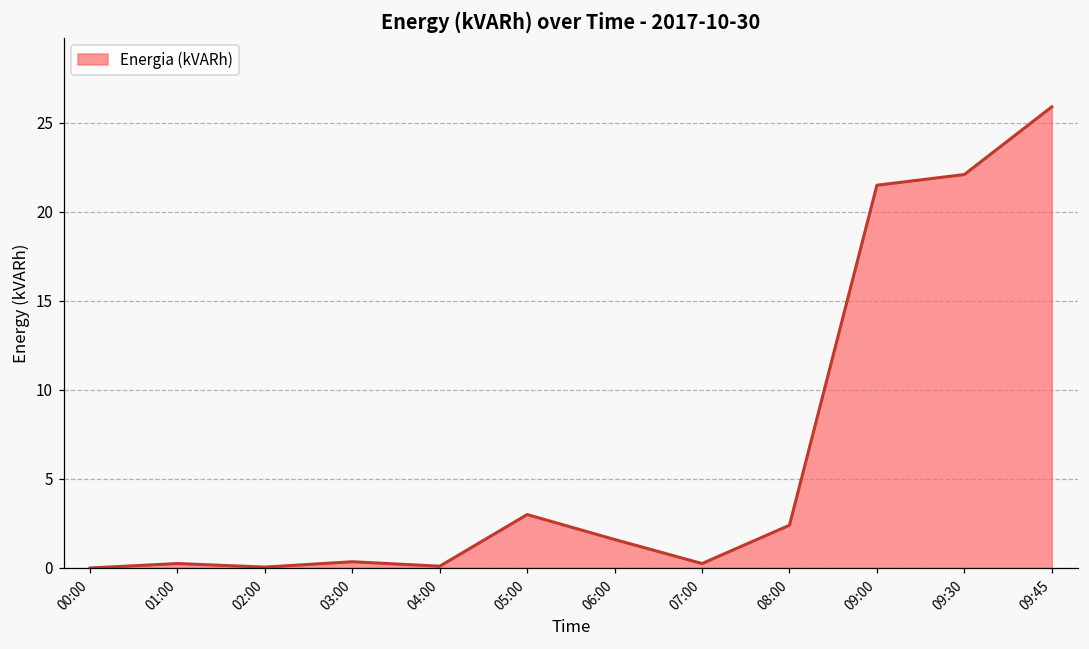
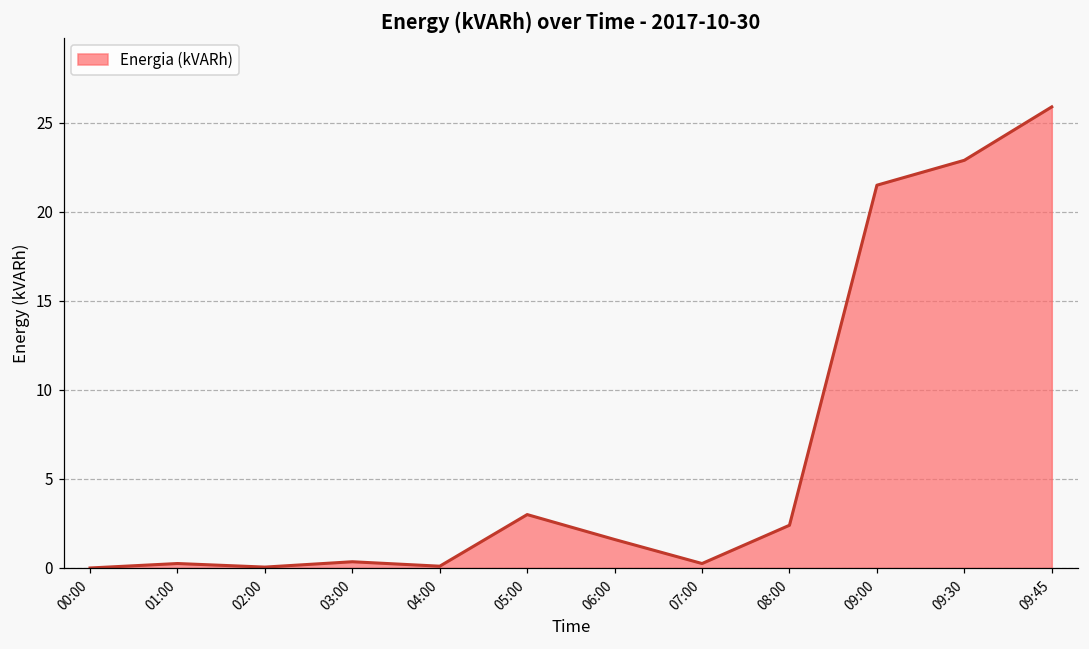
  {
    "00:00": 0.0,
    "01:00": 0.3,
    "02:00": 0.1,
    "03:00": 0.4,
    "04:00": 0.1,
    "05:00": 3.0,
    "06:00": 1.6,
    "07:00": 0.3,
    "08:00": 2.4,
    "09:00": 21.5,
-   "09:30": 22.1,
+   "09:30": 22.9,
    "09:45": 25.9
  }
